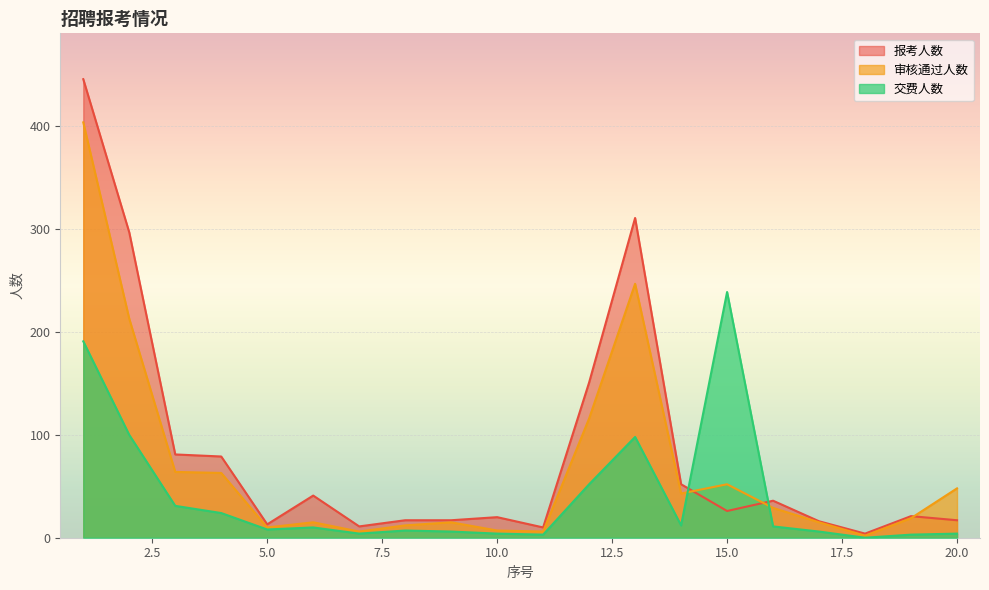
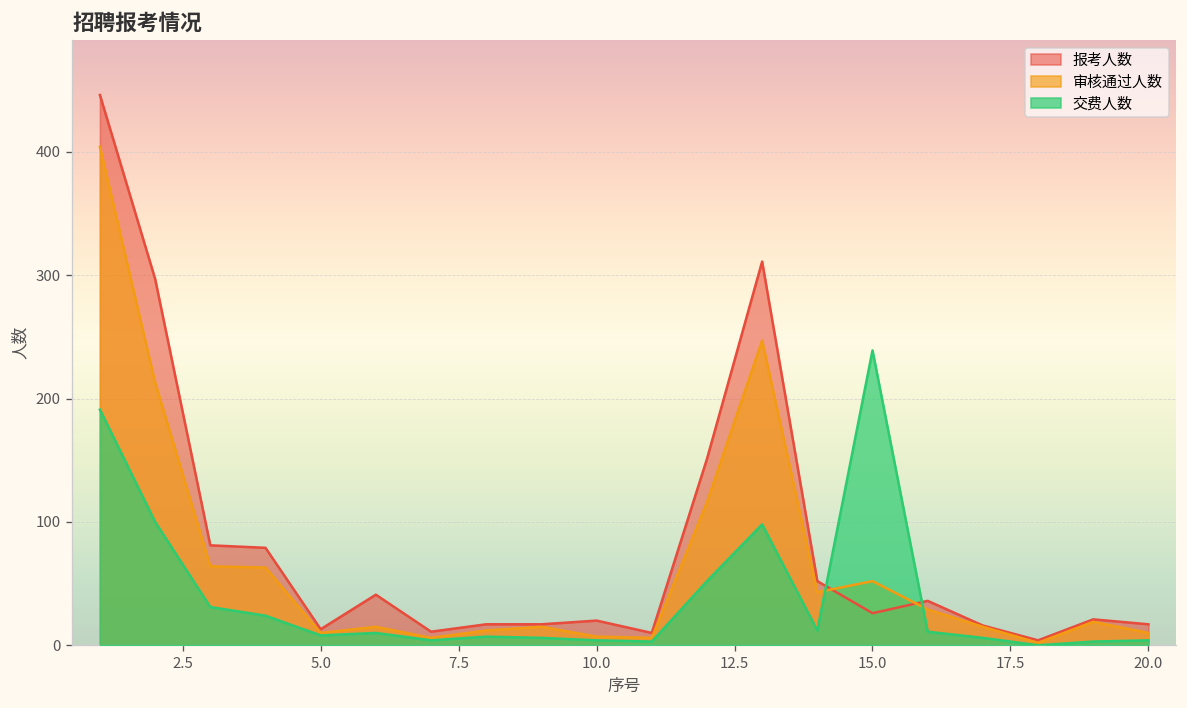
  {
    "报考人数": {
      "5.0": 13,
      "10.0": 20,
      "15.0": 26,
      "20.0": 17
    },
    "审核通过人数": {
      "10.0": 7,
      "15.0": 52,
-     "20.0": 48
+     "20.0": 10
    },
    "交费人数": {
      "10.0": 4,
      "15.0": 239,
      "20.0": 4
    }
  }
